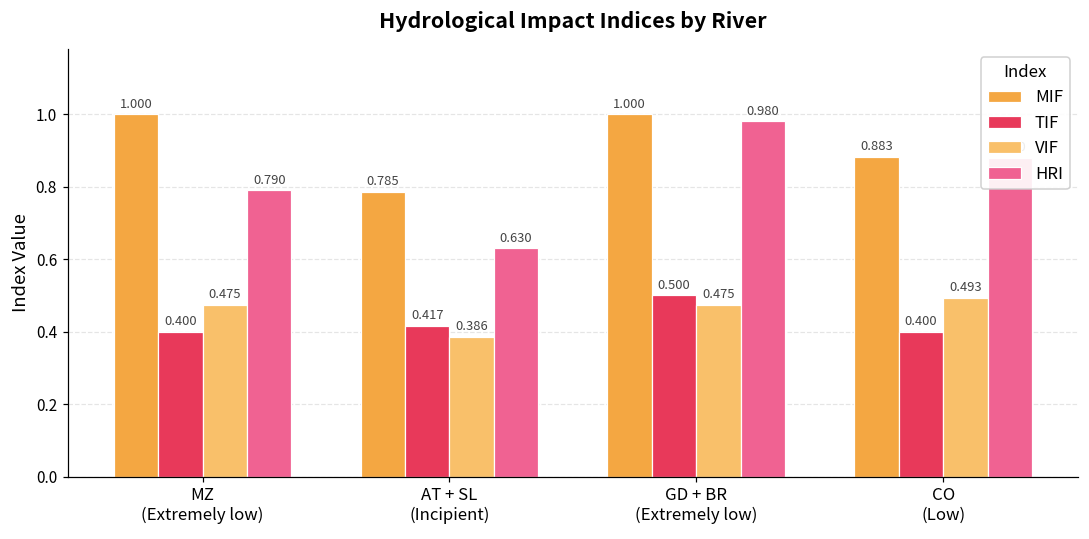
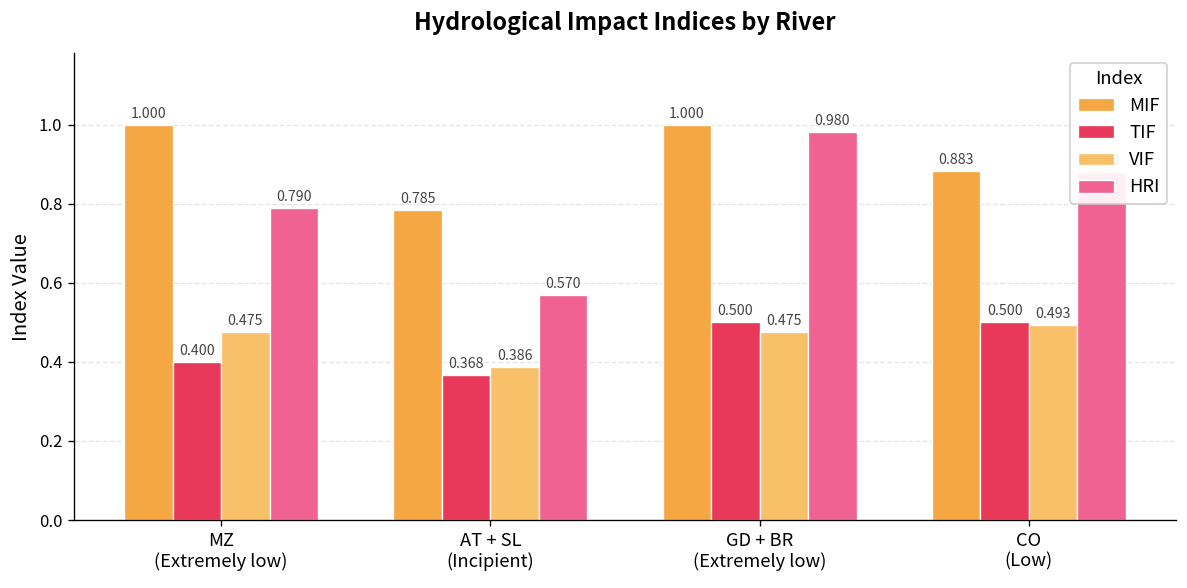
  {
    "TIF": {
      "MZ (Extremely low)": 0.400,
-     "AT + SL (Incipient)": 0.417,
+     "AT + SL (Incipient)": 0.368,
      "GD + BR (Extremely low)": 0.500,
-     "CO (Low)": 0.400
+     "CO (Low)": 0.500
    },
    "HRI": {
      "MZ (Extremely low)": 0.790,
-     "AT + SL (Incipient)": 0.630,
+     "AT + SL (Incipient)": 0.570,
      "GD + BR (Extremely low)": 0.980
    }
  }
